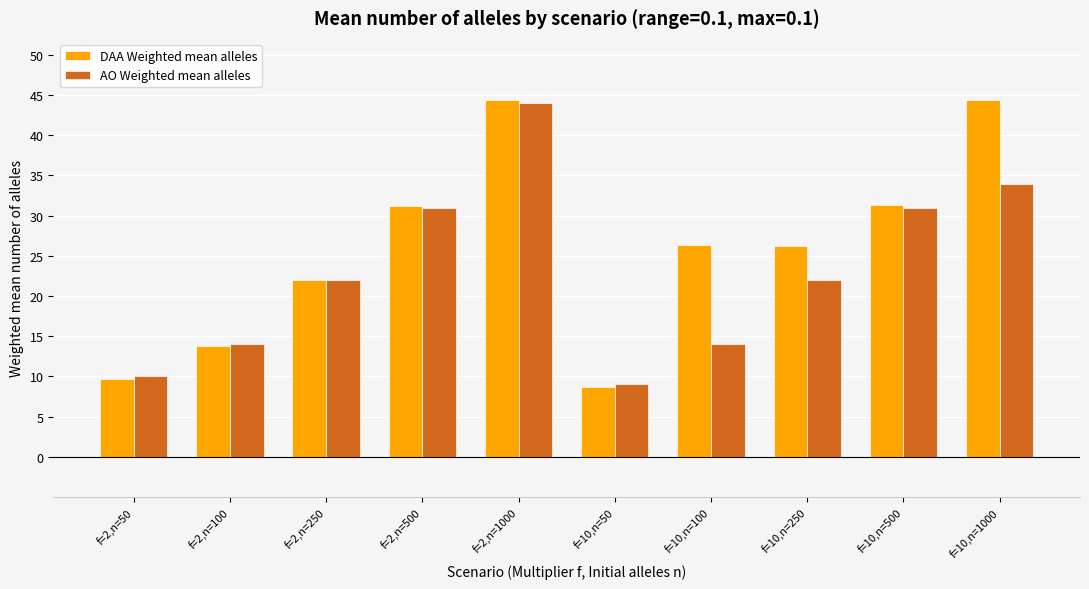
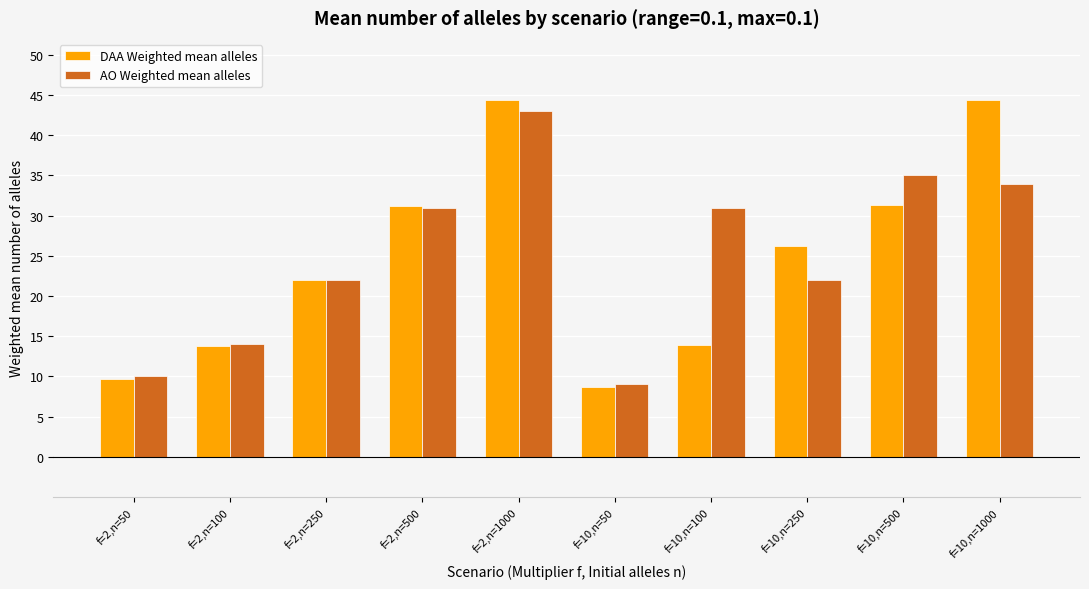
  {
    "DAA Weighted mean alleles": {
      "f=2,n=50": 10,
      "f=2,n=100": 14,
      "f=2,n=250": 22,
      "f=2,n=500": 31,
      "f=2,n=1000": 44,
      "f=10,n=50": 9,
-     "f=10,n=100": 26,
+     "f=10,n=100": 14,
      "f=10,n=250": 26,
      "f=10,n=500": 31,
      "f=10,n=1000": 44
    },
    "AO Weighted mean alleles": {
      "f=2,n=50": 10,
      "f=2,n=100": 14,
      "f=2,n=250": 22,
      "f=2,n=500": 31,
-     "f=2,n=1000": 44,
+     "f=2,n=1000": 43,
      "f=10,n=50": 9,
-     "f=10,n=100": 14,
+     "f=10,n=100": 31,
      "f=10,n=250": 22,
-     "f=10,n=500": 31,
+     "f=10,n=500": 35,
      "f=10,n=1000": 34
    }
  }
